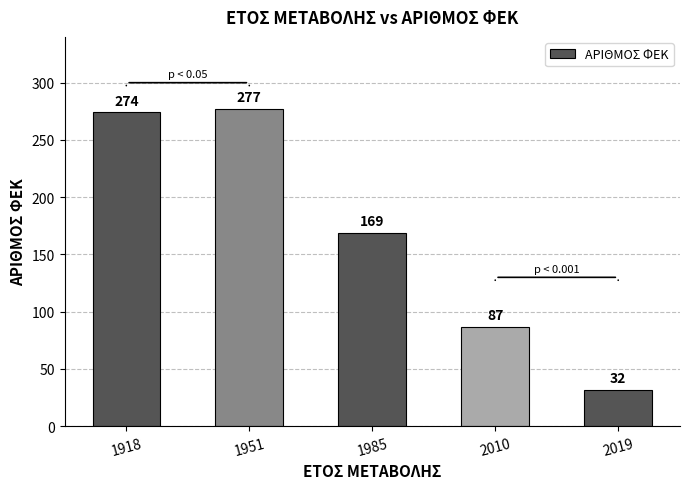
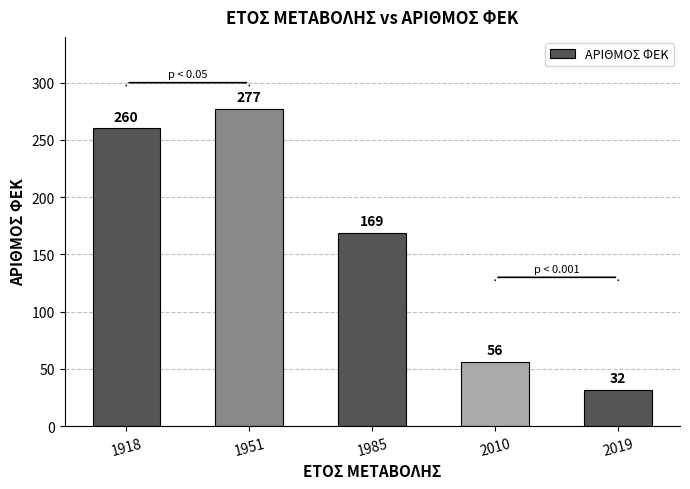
  {
-   "1918": 274,
+   "1918": 260,
    "1951": 277,
    "1985": 169,
-   "2010": 87,
+   "2010": 56,
    "2019": 32
  }
